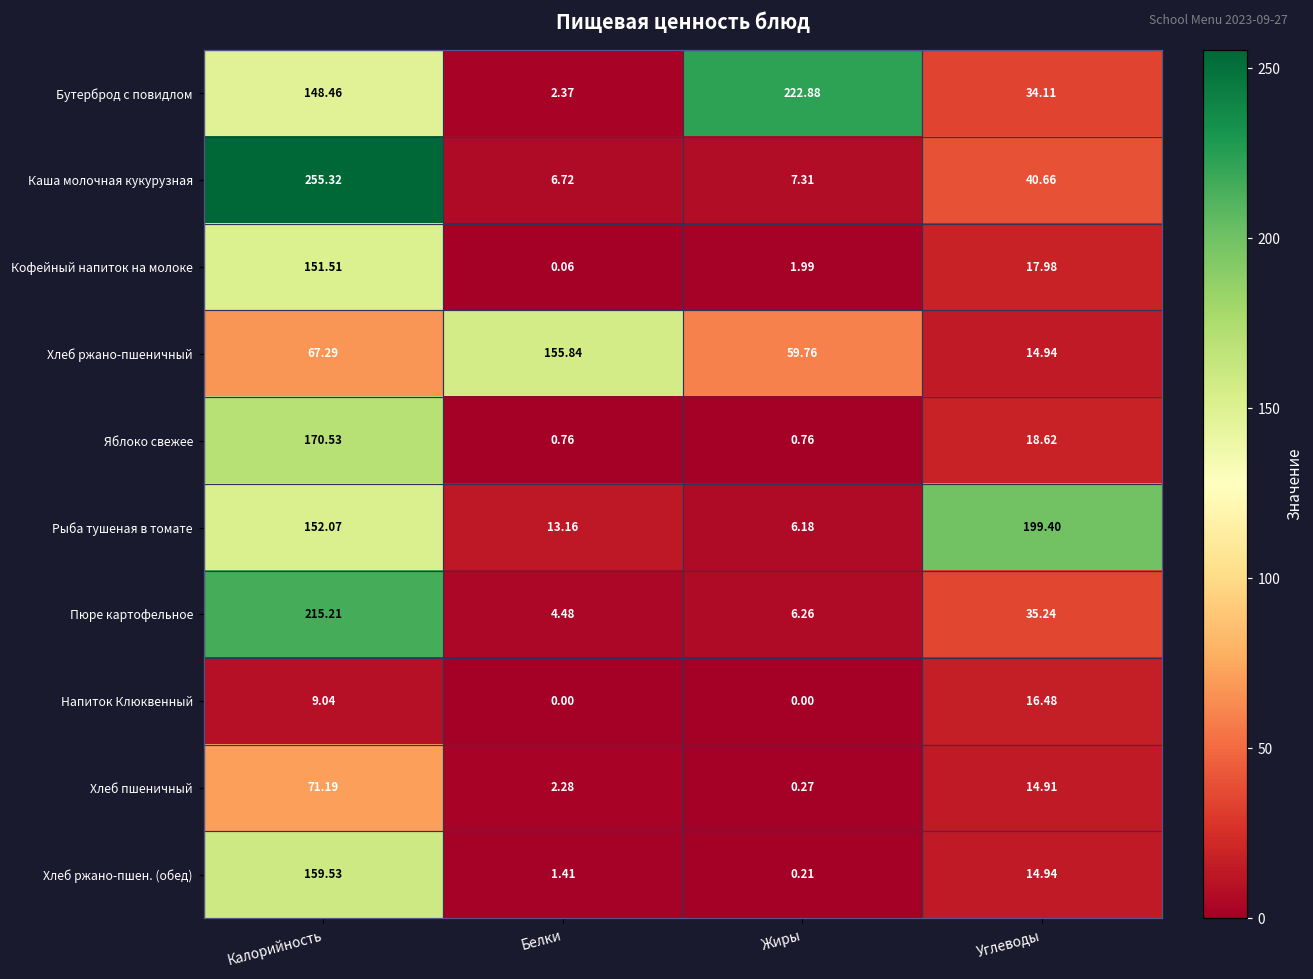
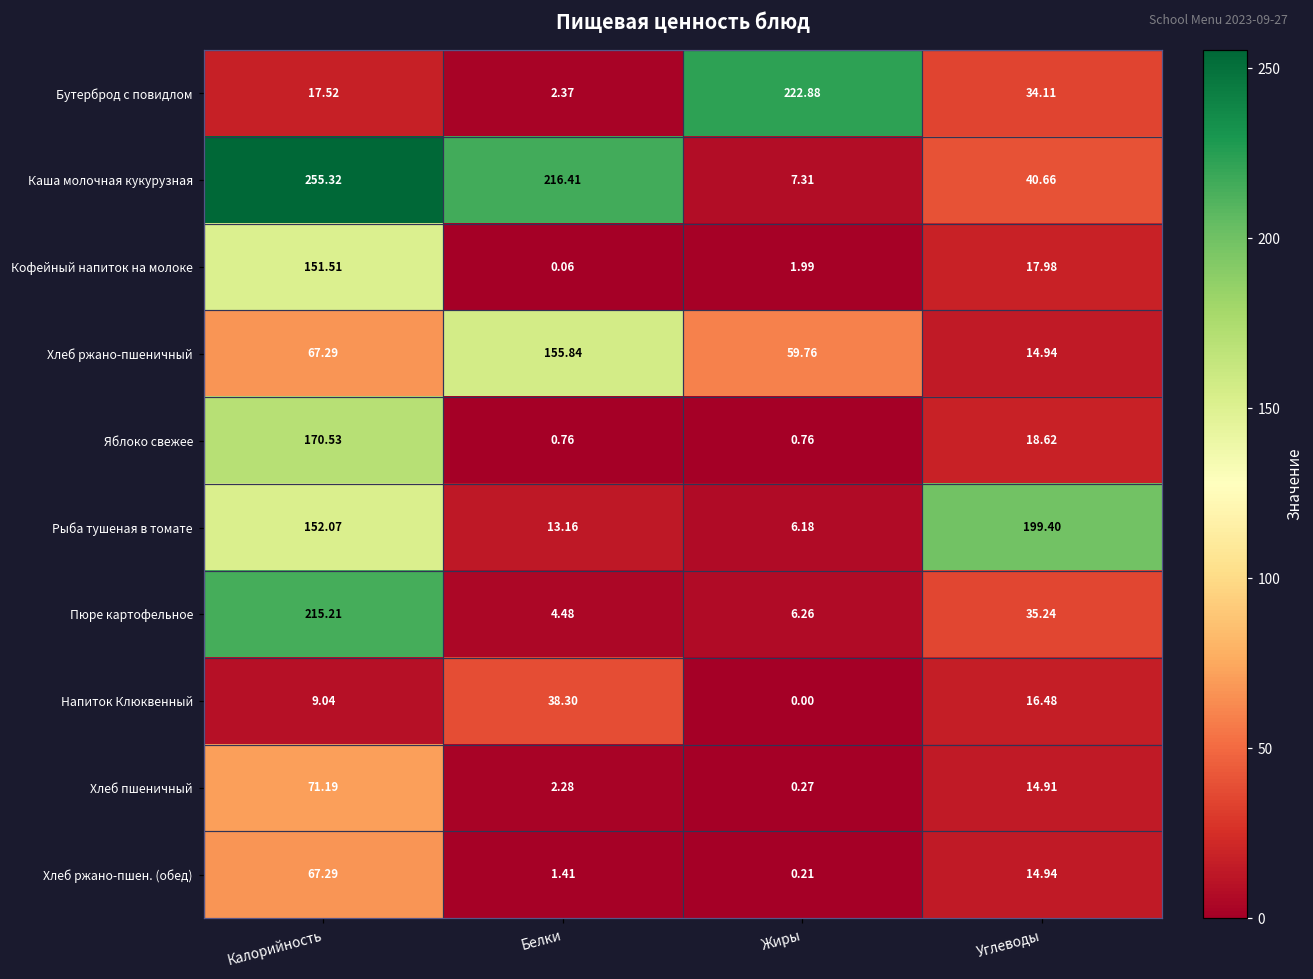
  {
    "Бутерброд с повидлом": {
-     "Калорийность": 148.46,
+     "Калорийность": 17.52,
      "Белки": 2.37,
      "Жиры": 222.88,
      "Углеводы": 34.11
    },
    "Каша молочная кукурузная": {
      "Калорийность": 255.32,
-     "Белки": 6.72,
+     "Белки": 216.41,
      "Жиры": 7.31,
      "Углеводы": 40.66
    },
    "Кофейный напиток на молоке": {
      "Калорийность": 151.51,
      "Белки": 0.06,
      "Жиры": 1.99,
      "Углеводы": 17.98
    },
    "Хлеб ржано-пшеничный": {
      "Калорийность": 67.29,
      "Белки": 155.84,
      "Жиры": 59.76,
      "Углеводы": 14.94
    },
    "Яблоко свежее": {
      "Калорийность": 170.53,
      "Белки": 0.76,
      "Жиры": 0.76,
      "Углеводы": 18.62
    },
    "Рыба тушеная в томате": {
      "Калорийность": 152.07,
      "Белки": 13.16,
      "Жиры": 6.18,
      "Углеводы": 199.40
    },
    "Пюре картофельное": {
      "Калорийность": 215.21,
      "Белки": 4.48,
      "Жиры": 6.26,
      "Углеводы": 35.24
    },
    "Напиток Клюквенный": {
      "Калорийность": 9.04,
-     "Белки": 0.00,
+     "Белки": 38.30,
      "Жиры": 0.00,
      "Углеводы": 16.48
    },
    "Хлеб пшеничный": {
      "Калорийность": 71.19,
      "Белки": 2.28,
      "Жиры": 0.27,
      "Углеводы": 14.91
    },
    "Хлеб ржано-пшен. (обед)": {
-     "Калорийность": 159.53,
+     "Калорийность": 67.29,
      "Белки": 1.41,
      "Жиры": 0.21,
      "Углеводы": 14.94
    }
  }
